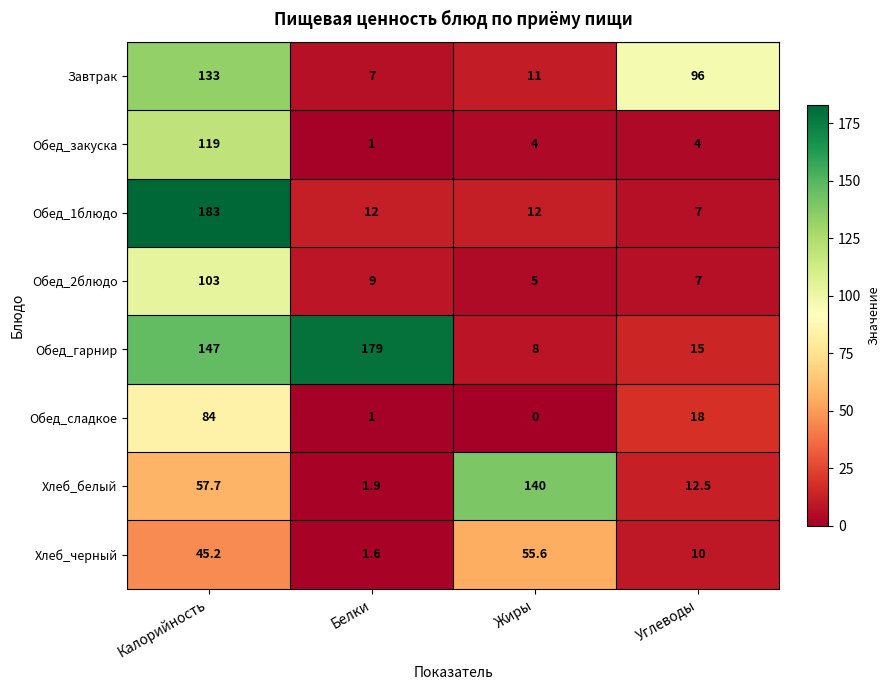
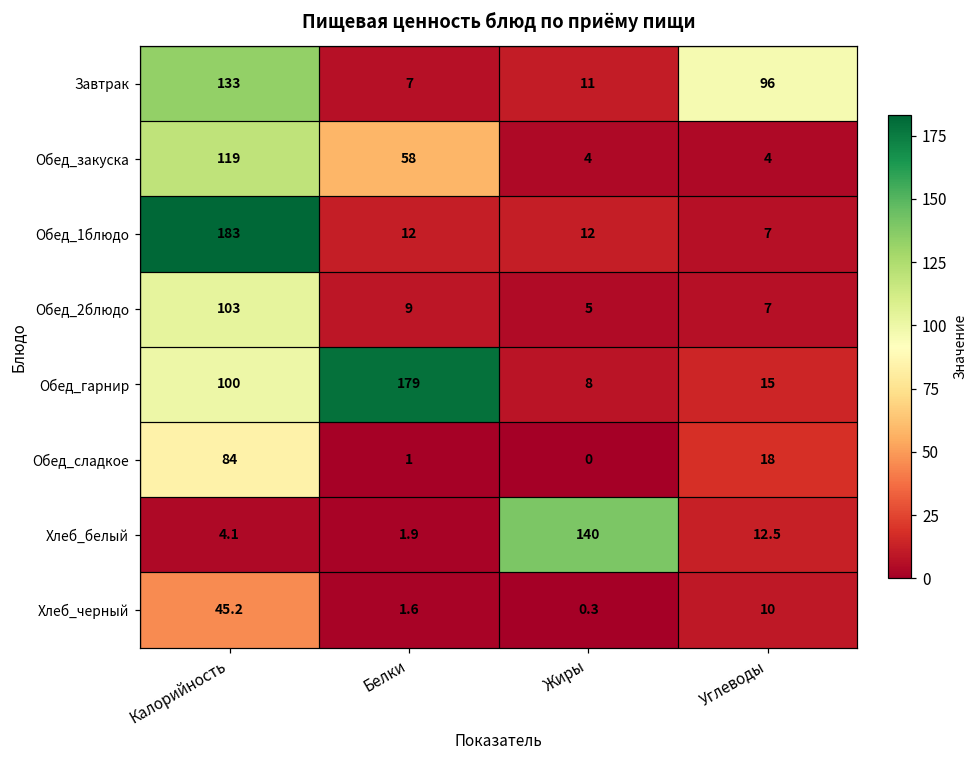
  {
    "Завтрак": {
      "Калорийность": 133,
      "Белки": 7,
      "Жиры": 11,
      "Углеводы": 96
    },
    "Обед_закуска": {
      "Калорийность": 119,
-     "Белки": 1,
+     "Белки": 58,
      "Жиры": 4,
      "Углеводы": 4
    },
    "Обед_1блюдо": {
      "Калорийность": 183,
      "Белки": 12,
      "Жиры": 12,
      "Углеводы": 7
    },
    "Обед_2блюдо": {
      "Калорийность": 103,
      "Белки": 9,
      "Жиры": 5,
      "Углеводы": 7
    },
    "Обед_гарнир": {
-     "Калорийность": 147,
+     "Калорийность": 100,
      "Белки": 179,
      "Жиры": 8,
      "Углеводы": 15
    },
    "Обед_сладкое": {
      "Калорийность": 84,
      "Белки": 1,
      "Жиры": 0,
      "Углеводы": 18
    },
    "Хлеб_белый": {
-     "Калорийность": 57.7,
+     "Калорийность": 4.1,
      "Белки": 1.9,
      "Жиры": 140,
      "Углеводы": 12.5
    },
    "Хлеб_черный": {
      "Калорийность": 45.2,
      "Белки": 1.6,
-     "Жиры": 55.6,
+     "Жиры": 0.3,
      "Углеводы": 10
    }
  }
